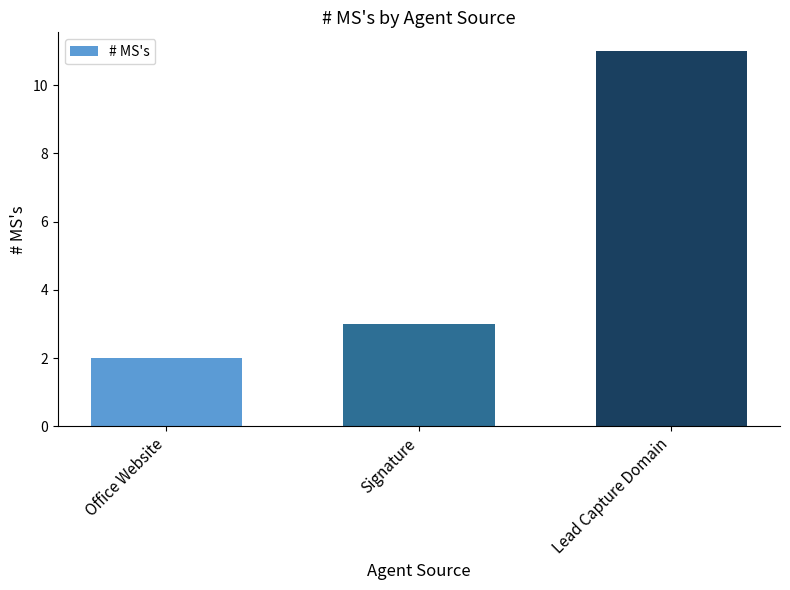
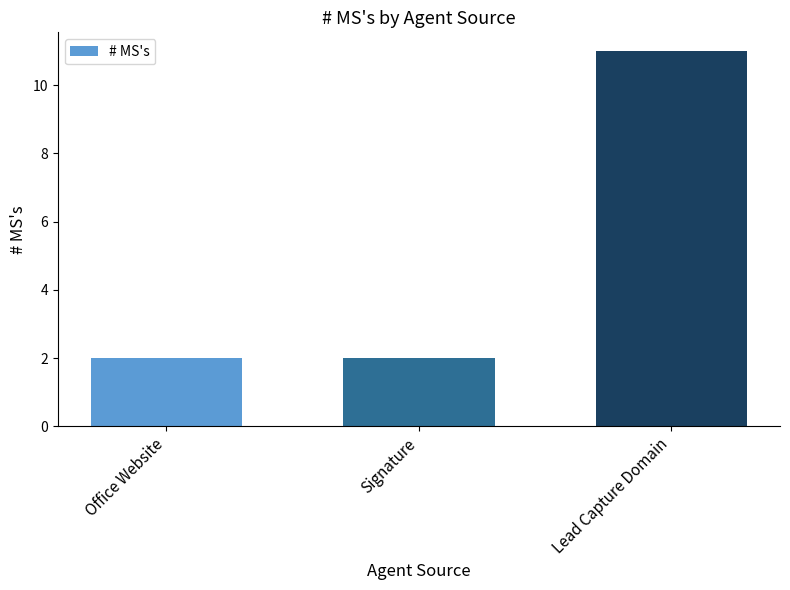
  {
    "Office Website": 2,
-   "Signature": 3,
+   "Signature": 2,
    "Lead Capture Domain": 11
  }
